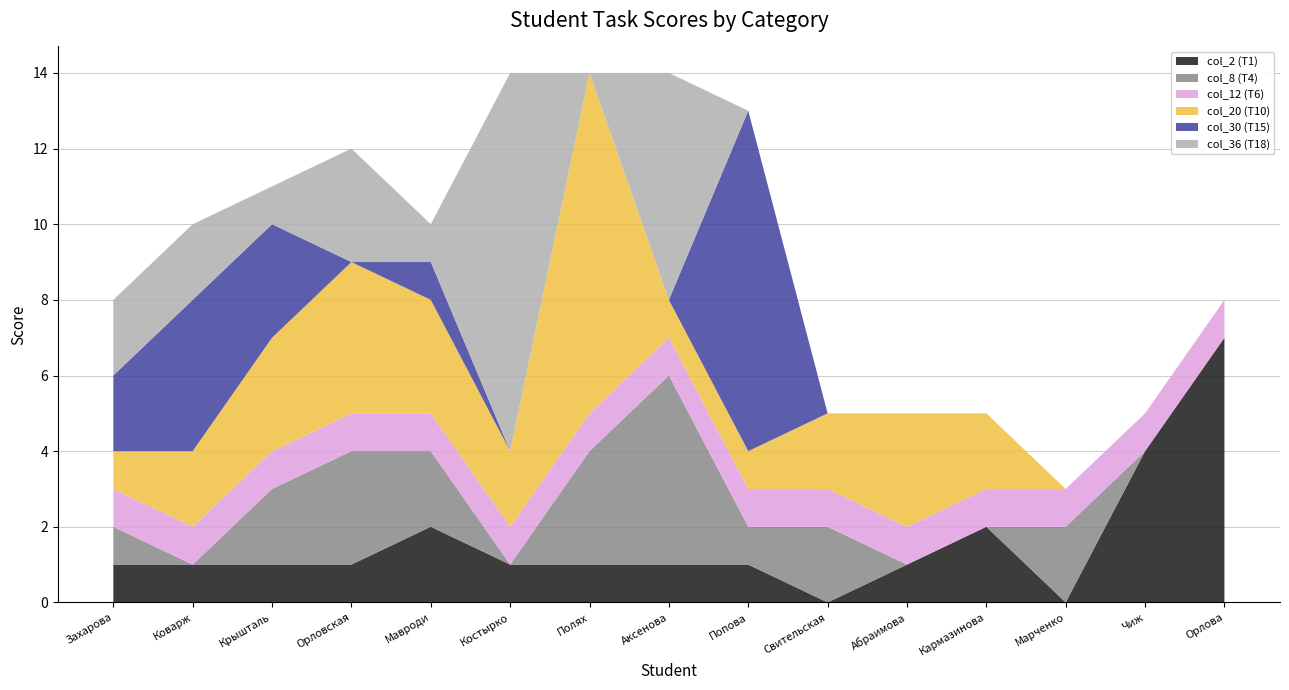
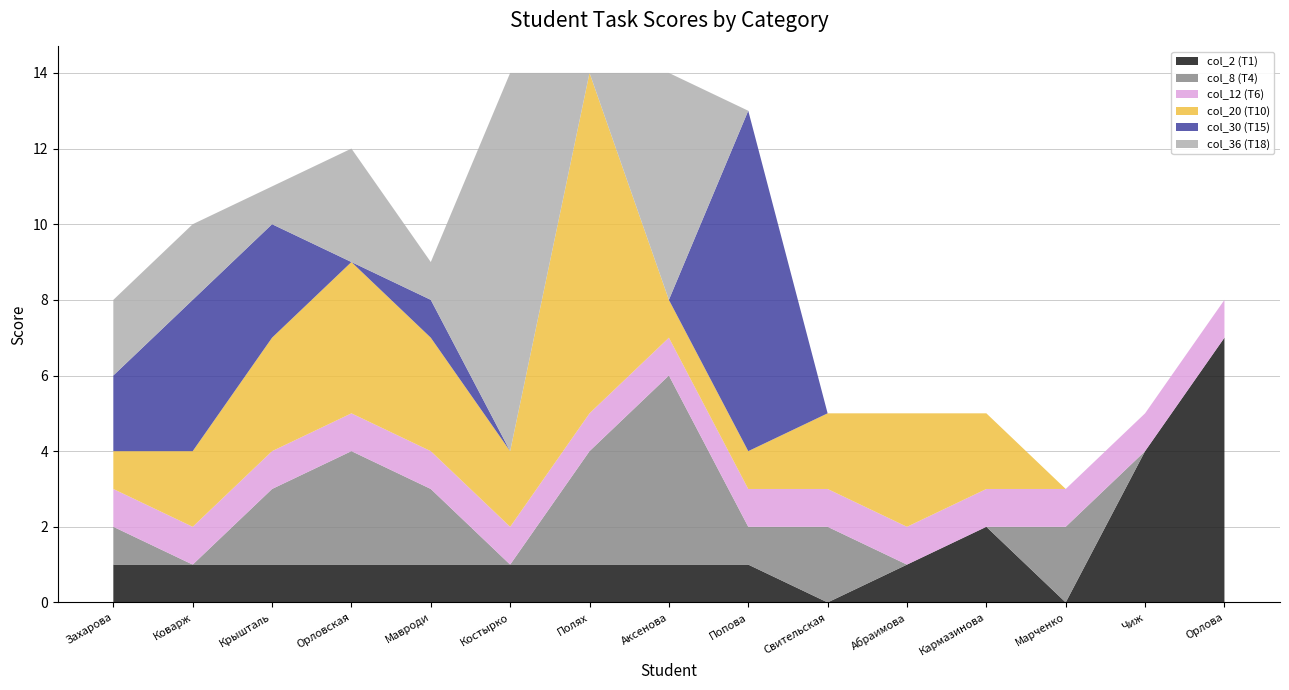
  {
    "col_2 (T1)": {
      "Захарова": 1,
      "Крышталь": 1,
      "Орловская": 1,
-     "Мавроди": 2,
+     "Мавроди": 1,
      "Полях": 1,
      "Аксенова": 1,
      "Попова": 1,
      "Свительская": 0,
      "Марченко": 0
    },
    "col_12 (T6)": {
      "Захарова": 1,
      "Коварж": 1,
      "Крышталь": 1,
      "Орловская": 1,
      "Мавроди": 1,
      "Костырко": 1,
      "Полях": 1,
      "Аксенова": 1,
      "Попова": 1,
      "Свительская": 1,
      "Абраимова": 1,
      "Кармазинова": 1
    },
    "col_20 (T10)": {
      "Захарова": 1,
      "Коварж": 2,
      "Крышталь": 3,
      "Мавроди": 3,
      "Попова": 1
    },
    "col_30 (T15)": {
      "Захарова": 2,
      "Коварж": 4,
      "Крышталь": 3,
      "Мавроди": 1
    },
    "col_36 (T18)": {
      "Захарова": 2,
      "Коварж": 2,
      "Крышталь": 1,
      "Орловская": 3,
      "Мавроди": 1,
      "Костырко": 10,
      "Аксенова": 6
    }
  }
